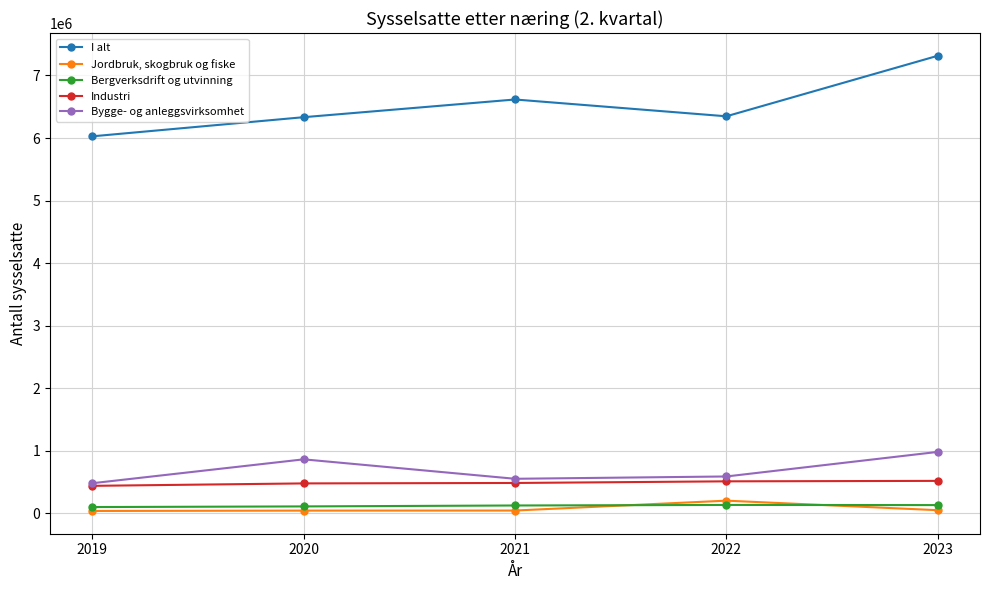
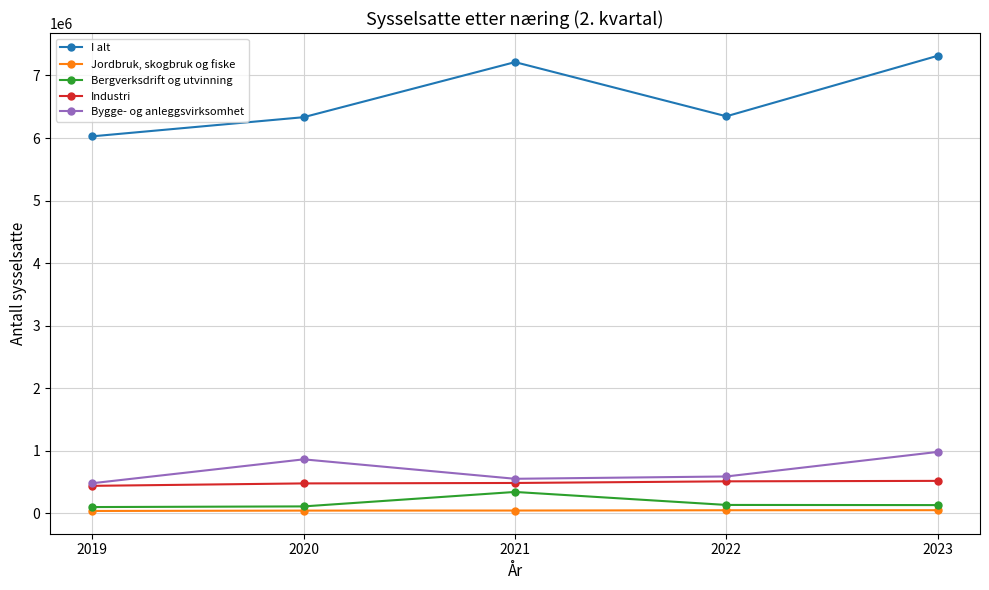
  {
    "I alt": {
      "2019": 6000000,
      "2020": 6300000,
-     "2021": 6600000,
+     "2021": 7200000,
      "2022": 6300000,
      "2023": 7300000
    },
    "Jordbruk, skogbruk og fiske": {
      "2019": 0,
      "2020": 0,
      "2021": 0,
-     "2022": 200000,
+     "2022": 100000,
      "2023": 100000
    },
    "Bergverksdrift og utvinning": {
      "2019": 100000,
      "2020": 100000,
-     "2021": 100000,
+     "2021": 300000,
      "2022": 100000,
      "2023": 100000
    },
    "Industri": {
      "2019": 400000,
      "2020": 500000,
      "2021": 500000,
      "2022": 500000,
      "2023": 500000
    },
    "Bygge- og anleggsvirksomhet": {
      "2019": 500000,
      "2020": 900000,
      "2021": 600000,
      "2022": 600000,
      "2023": 1000000
    }
  }
